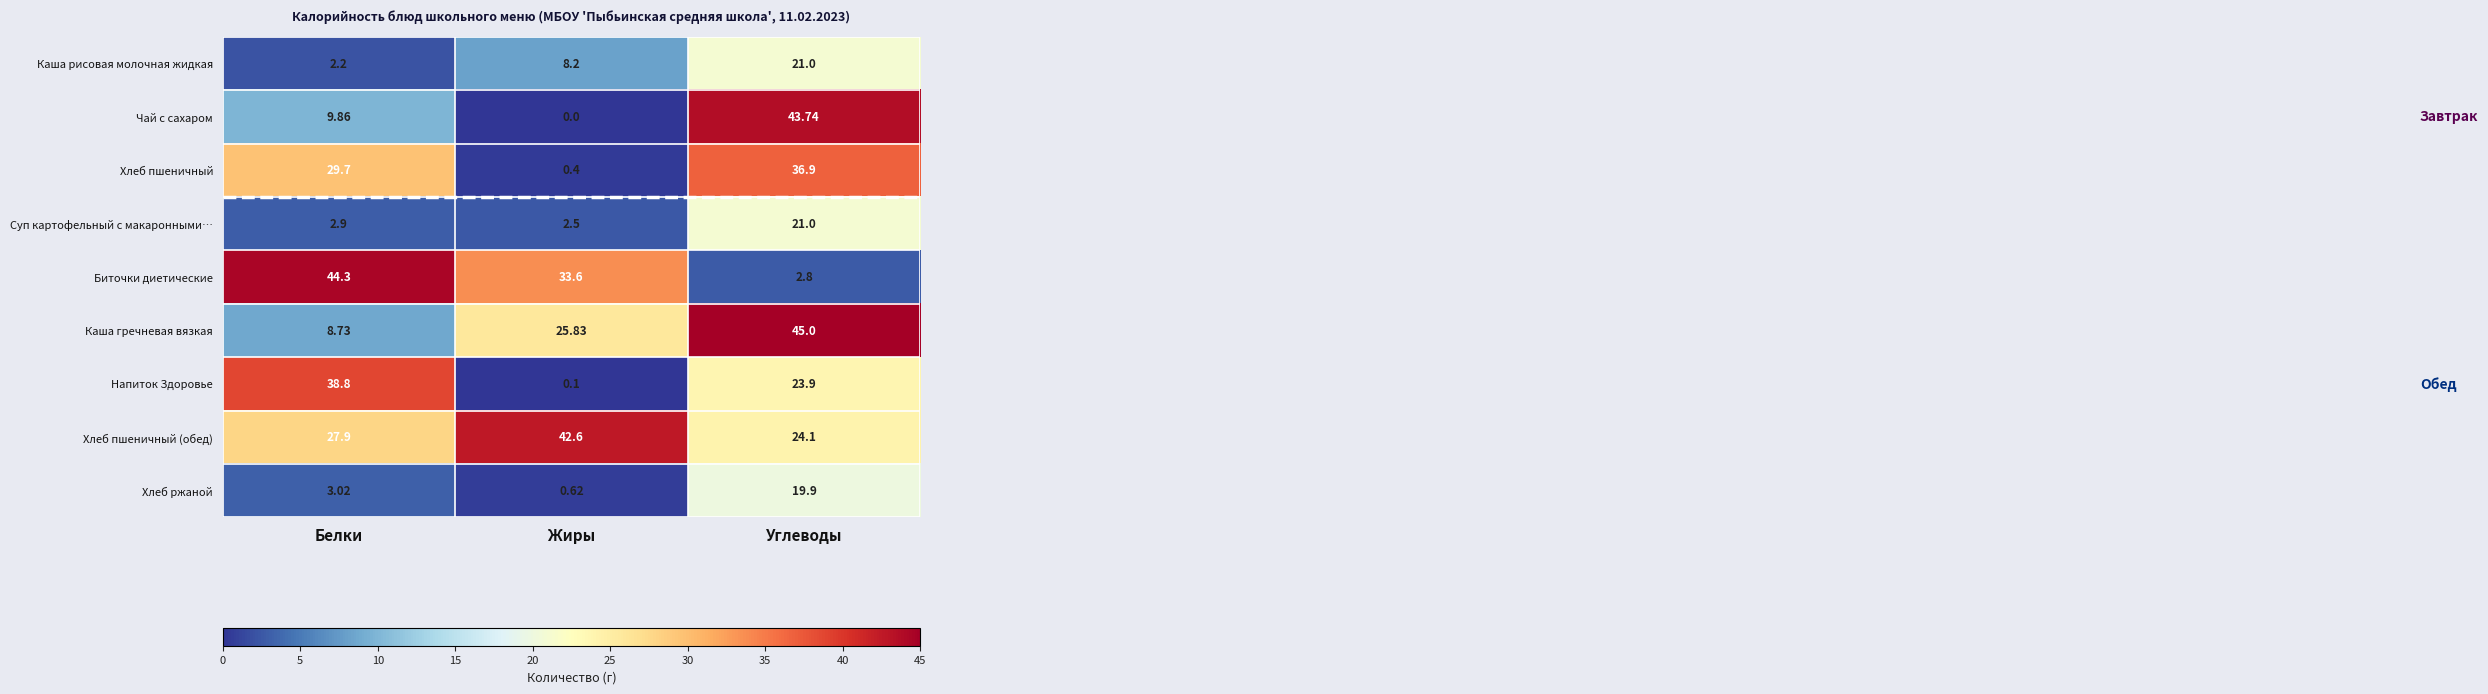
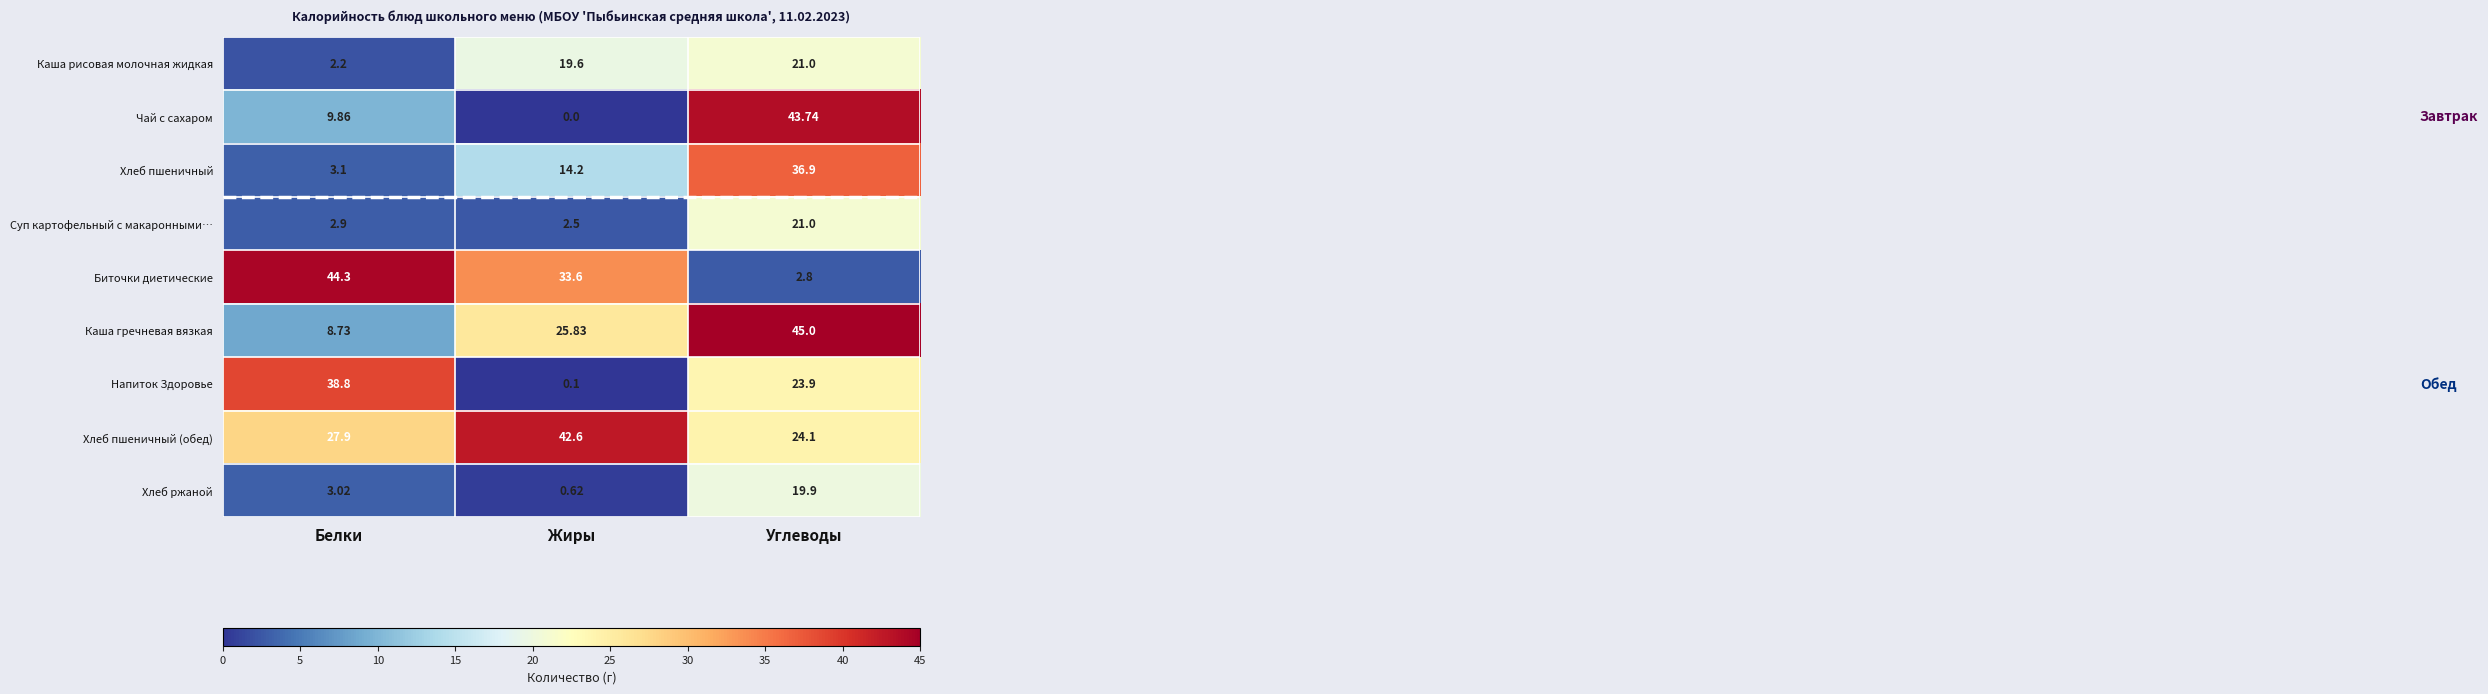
  {
    "Каша рисовая молочная жидкая": {
      "Белки": 2.2,
-     "Жиры": 8.2,
+     "Жиры": 19.6,
      "Углеводы": 21.0
    },
    "Чай с сахаром": {
      "Белки": 9.86,
      "Жиры": 0.0,
      "Углеводы": 43.74
    },
    "Хлеб пшеничный": {
-     "Белки": 29.7,
-     "Жиры": 0.4,
+     "Белки": 3.1,
+     "Жиры": 14.2,
      "Углеводы": 36.9
    },
    "Суп картофельный с макаронными…": {
      "Белки": 2.9,
      "Жиры": 2.5,
      "Углеводы": 21.0
    },
    "Биточки диетические": {
      "Белки": 44.3,
      "Жиры": 33.6,
      "Углеводы": 2.8
    },
    "Каша гречневая вязкая": {
      "Белки": 8.73,
      "Жиры": 25.83,
      "Углеводы": 45.0
    },
    "Напиток Здоровье": {
      "Белки": 38.8,
      "Жиры": 0.1,
      "Углеводы": 23.9
    },
    "Хлеб пшеничный (обед)": {
      "Белки": 27.9,
      "Жиры": 42.6,
      "Углеводы": 24.1
    },
    "Хлеб ржаной": {
      "Белки": 3.02,
      "Жиры": 0.62,
      "Углеводы": 19.9
    }
  }
